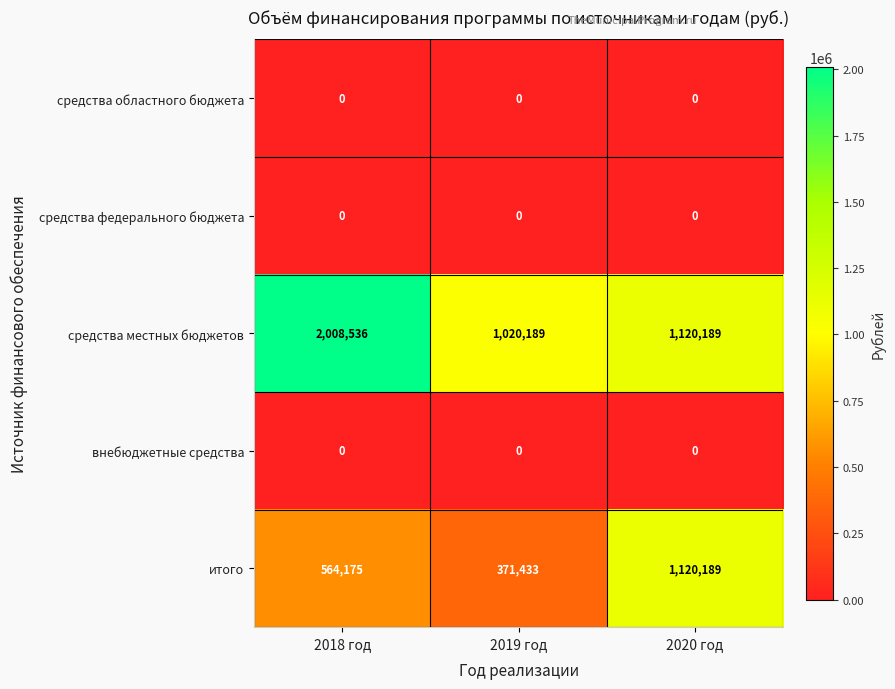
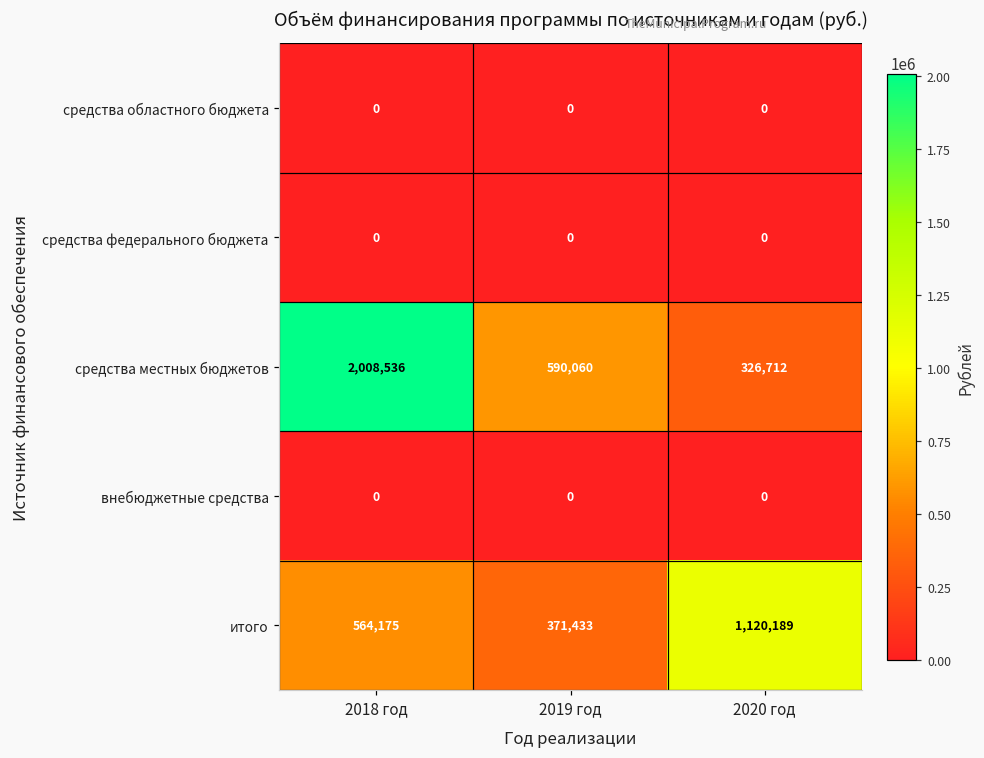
  {
    "средства областного бюджета": {
      "2018 год": "0",
      "2019 год": "0",
      "2020 год": "0"
    },
    "средства федерального бюджета": {
      "2018 год": "0",
      "2019 год": "0",
      "2020 год": "0"
    },
    "средства местных бюджетов": {
      "2018 год": "2,008,536",
-     "2019 год": "1,020,189",
-     "2020 год": "1,120,189"
+     "2019 год": "590,060",
+     "2020 год": "326,712"
    },
    "внебюджетные средства": {
      "2018 год": "0",
      "2019 год": "0",
      "2020 год": "0"
    },
    "итого": {
      "2018 год": "564,175",
      "2019 год": "371,433",
      "2020 год": "1,120,189"
    }
  }
